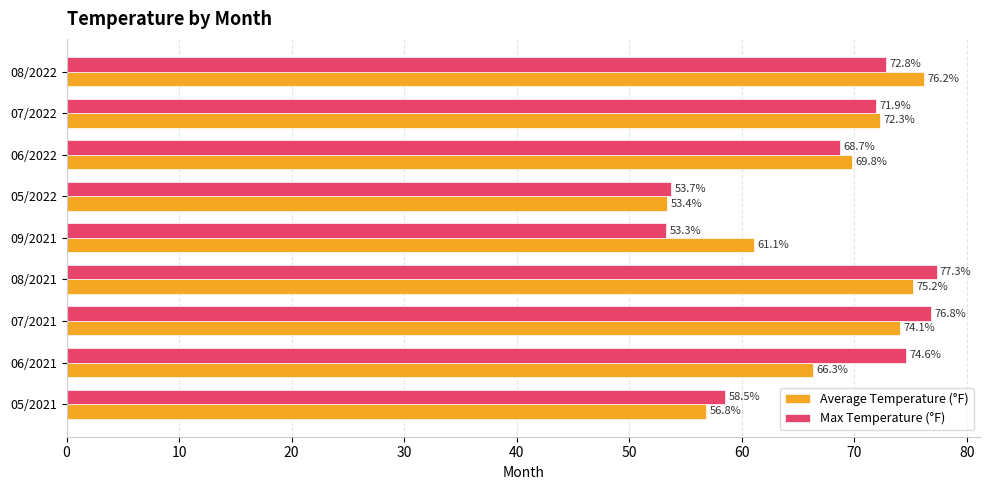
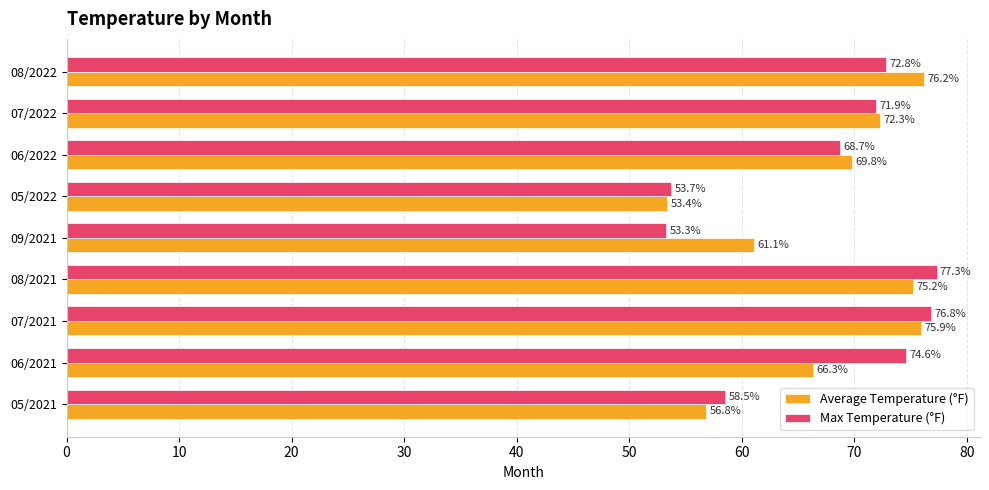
  {
    "Average Temperature (°F)": {
      "08/2022": "76.2%",
      "07/2022": "72.3%",
      "06/2022": "69.8%",
      "05/2022": "53.4%",
      "09/2021": "61.1%",
      "08/2021": "75.2%",
-     "07/2021": "74.1%",
+     "07/2021": "75.9%",
      "06/2021": "66.3%",
      "05/2021": "56.8%"
    },
    "Max Temperature (°F)": {
      "08/2022": "72.8%",
      "07/2022": "71.9%",
      "06/2022": "68.7%",
      "05/2022": "53.7%",
      "09/2021": "53.3%",
      "08/2021": "77.3%",
      "07/2021": "76.8%",
      "06/2021": "74.6%",
      "05/2021": "58.5%"
    }
  }
